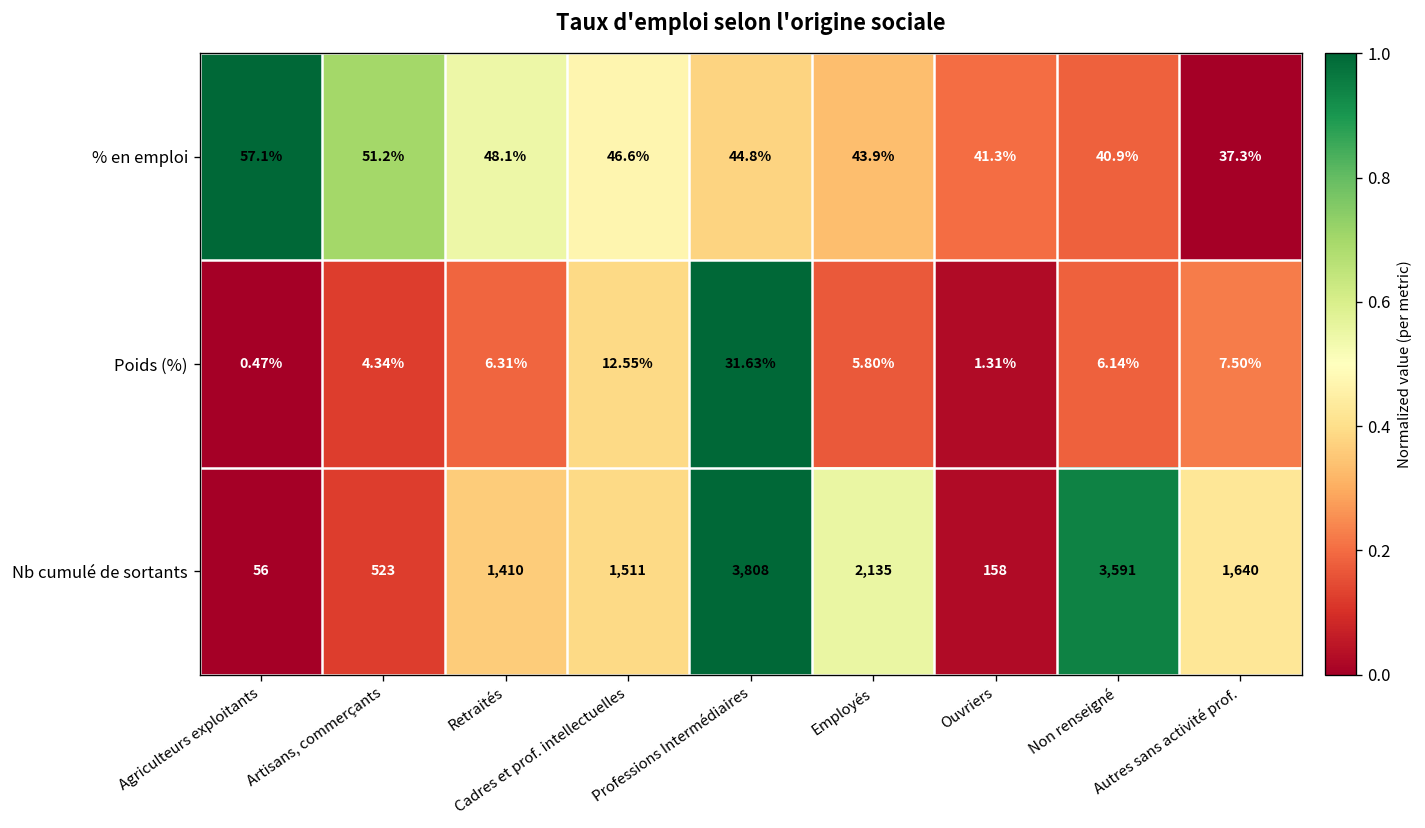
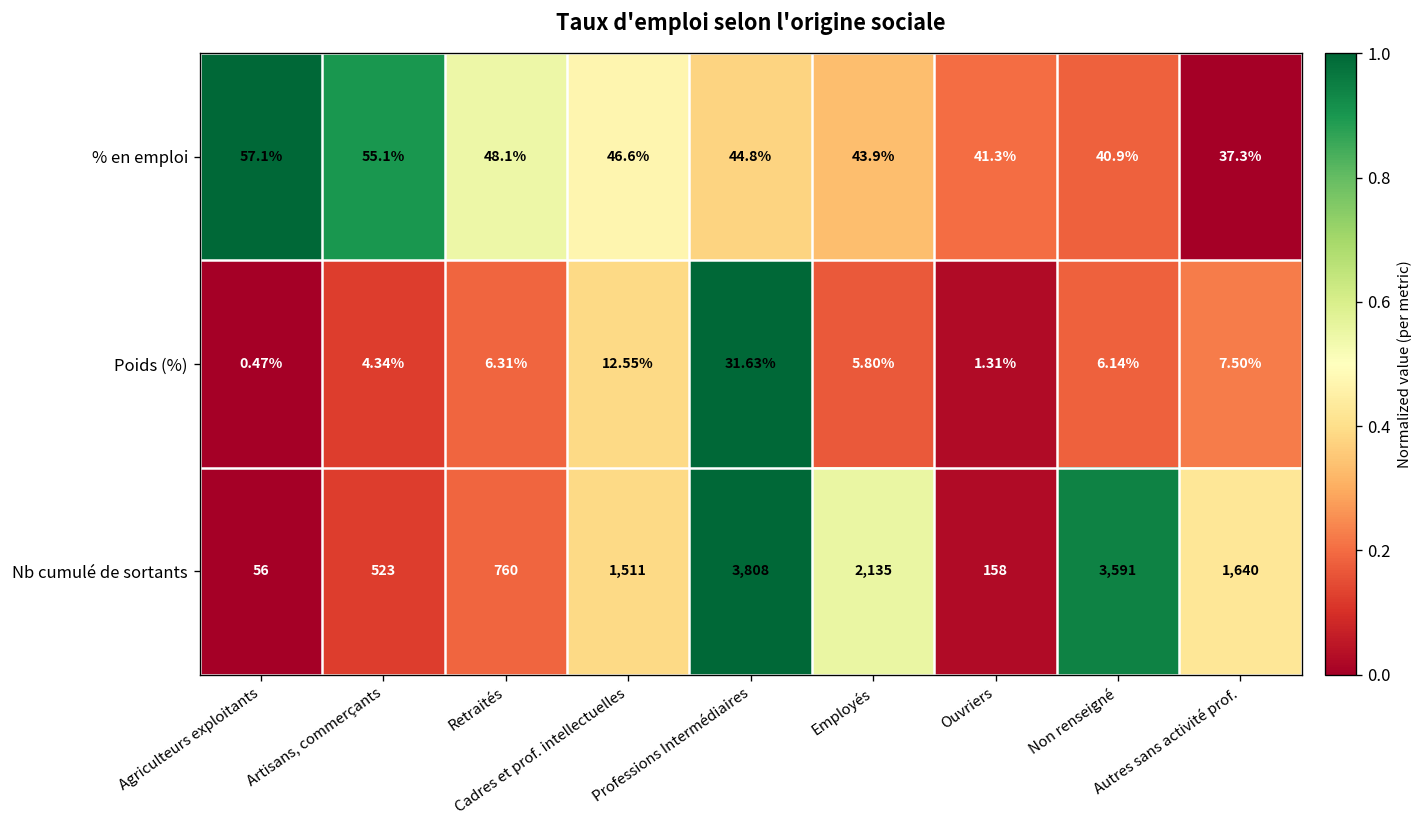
  {
    "% en emploi": {
      "Agriculteurs exploitants": "57.1%",
-     "Artisans, commerçants": "51.2%",
+     "Artisans, commerçants": "55.1%",
      "Retraités": "48.1%",
      "Cadres et prof. intellectuelles": "46.6%",
      "Professions Intermédiaires": "44.8%",
      "Employés": "43.9%",
      "Ouvriers": "41.3%",
      "Non renseigné": "40.9%",
      "Autres sans activité prof.": "37.3%"
    },
    "Poids (%)": {
      "Agriculteurs exploitants": "0.47%",
      "Artisans, commerçants": "4.34%",
      "Retraités": "6.31%",
      "Cadres et prof. intellectuelles": "12.55%",
      "Professions Intermédiaires": "31.63%",
      "Employés": "5.80%",
      "Ouvriers": "1.31%",
      "Non renseigné": "6.14%",
      "Autres sans activité prof.": "7.50%"
    },
    "Nb cumulé de sortants": {
      "Agriculteurs exploitants": "56",
      "Artisans, commerçants": "523",
-     "Retraités": "1,410",
+     "Retraités": "760",
      "Cadres et prof. intellectuelles": "1,511",
      "Professions Intermédiaires": "3,808",
      "Employés": "2,135",
      "Ouvriers": "158",
      "Non renseigné": "3,591",
      "Autres sans activité prof.": "1,640"
    }
  }
